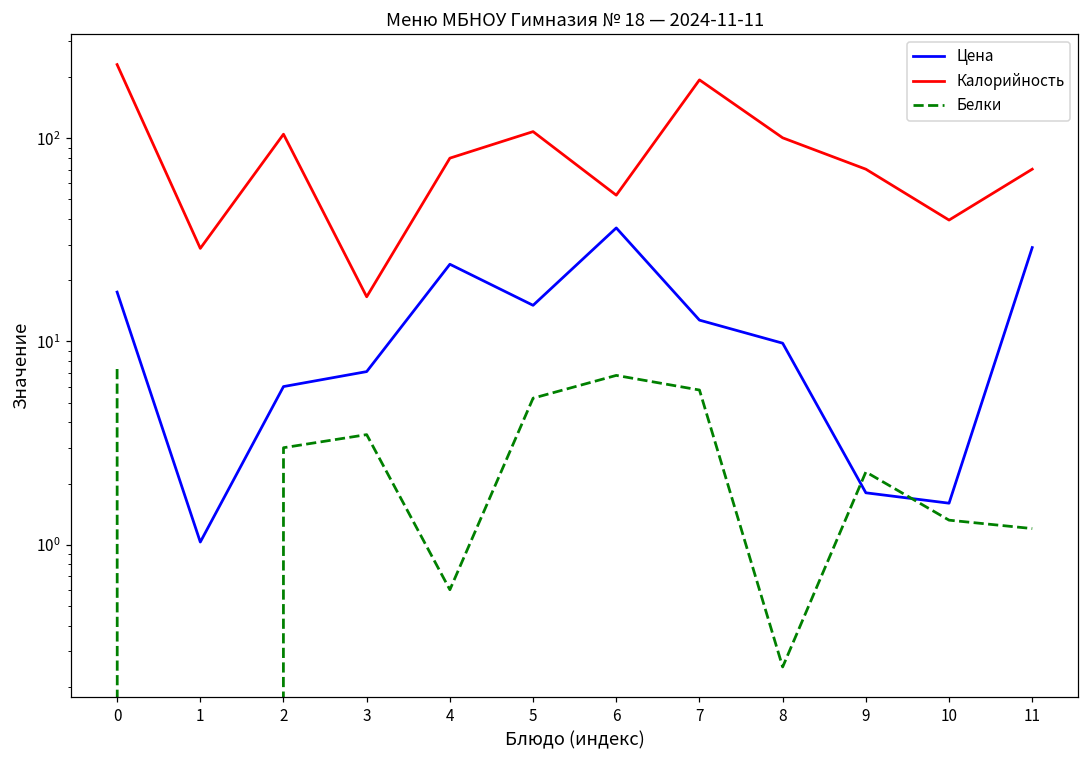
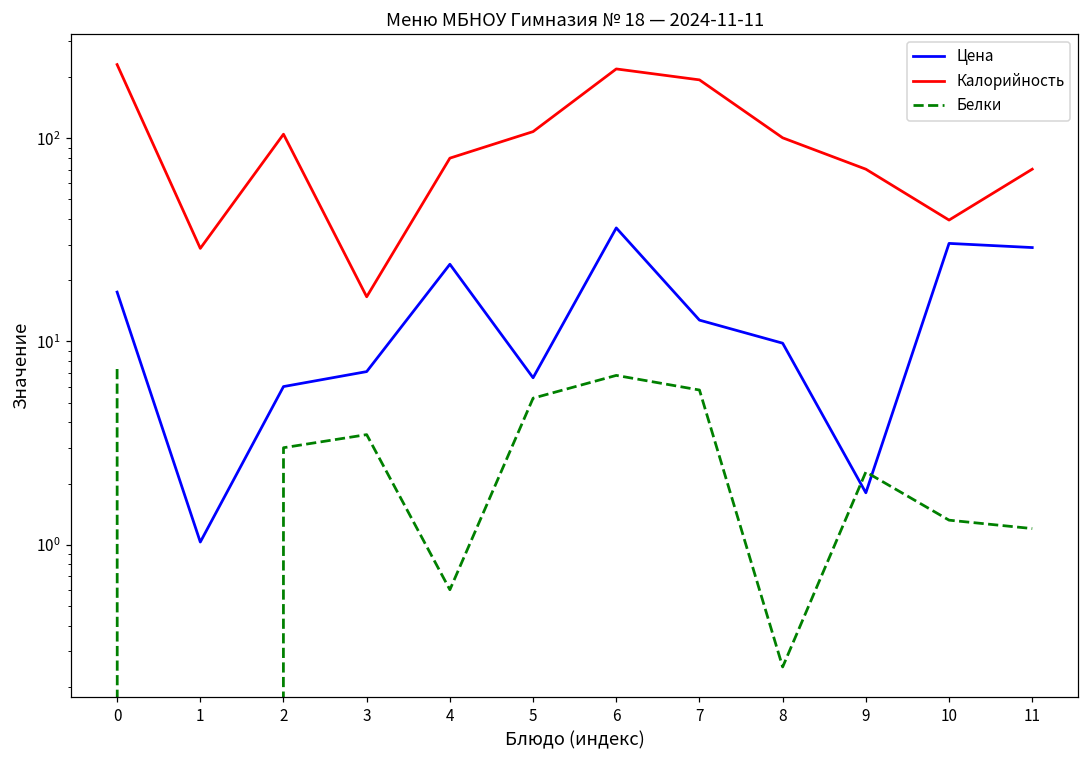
  {
    "Цена": {
      "0": 18,
      "1": 1.0,
      "2": 6.0,
      "3": 7.1,
      "4": 24,
-     "5": 15,
+     "5": 6.6,
      "6": 36,
      "7": 13,
      "8": 10,
      "9": 1.8,
-     "10": 1.6,
+     "10": 30,
      "11": 29
    },
    "Калорийность": {
      "0": 230,
      "1": 29,
      "2": 100,
      "3": 17,
      "4": 80,
      "5": 110,
-     "6": 53,
+     "6": 220,
      "7": 190,
      "8": 100,
      "9": 71,
      "10": 40,
      "11": 71
    },
    "Белки": {
      "0": 7.3,
      "2": 3.0,
      "3": 3.5,
      "4": 0.6,
      "5": 5.3,
      "6": 6.8,
      "7": 5.8,
      "8": 0.25,
      "9": 2.3,
      "10": 1.3,
      "11": 1.2
    }
  }
